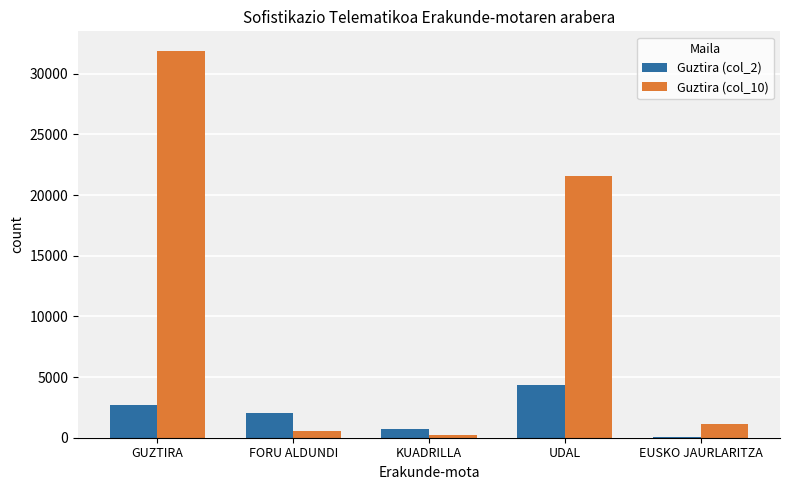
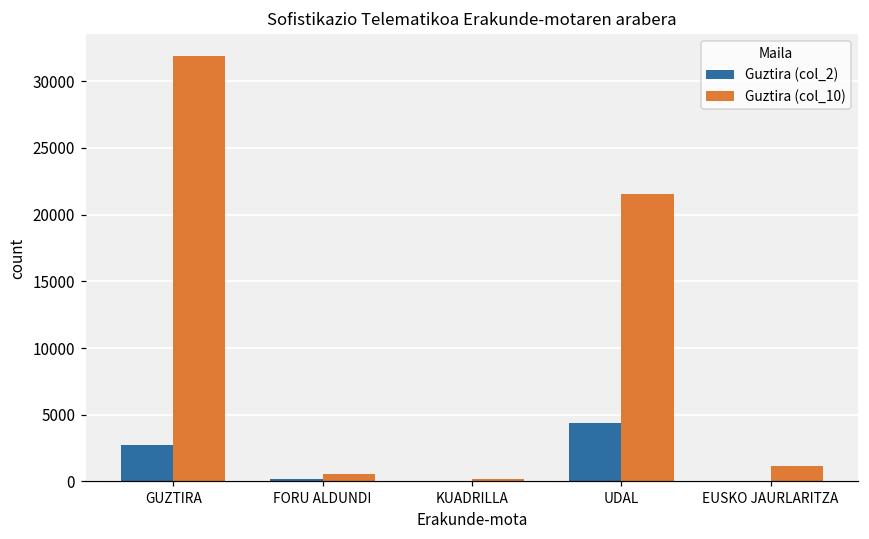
  {
    "Guztira (col_2)": {
      "GUZTIRA": 2700,
-     "FORU ALDUNDI": 2000,
-     "KUADRILLA": 700,
+     "FORU ALDUNDI": 200,
+     "KUADRILLA": 0,
      "UDAL": 4400
    },
    "Guztira (col_10)": {
      "GUZTIRA": 31900,
      "FORU ALDUNDI": 600,
      "UDAL": 21600,
      "EUSKO JAURLARITZA": 1100
    }
  }
